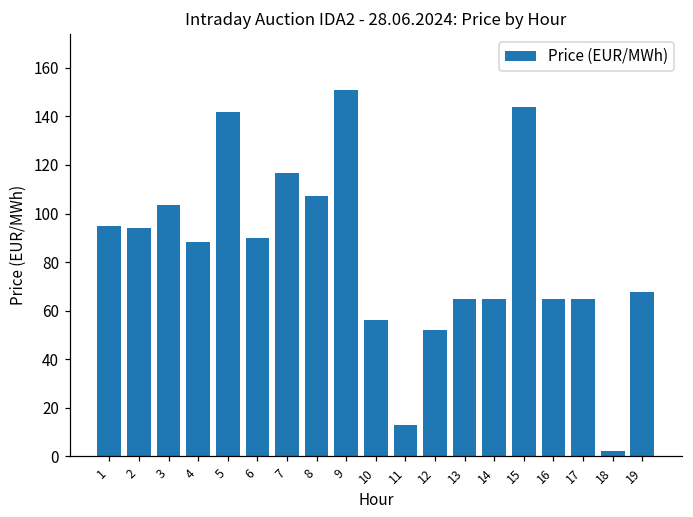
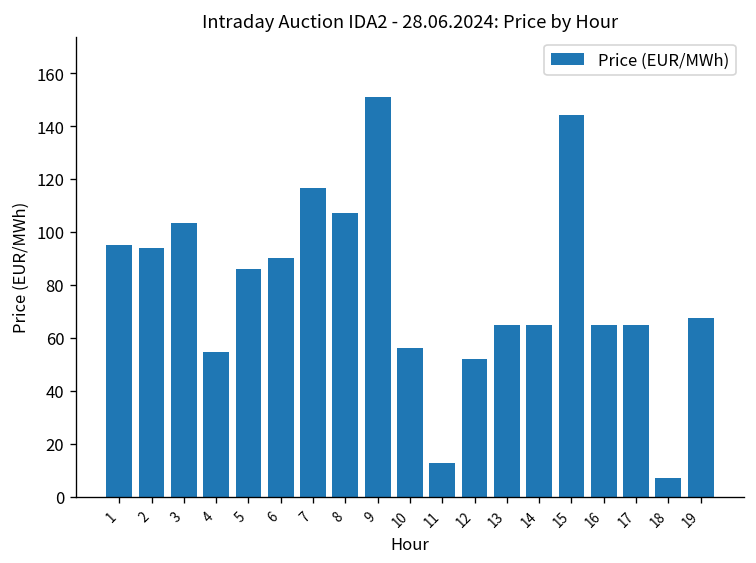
  {
    "1": 95,
    "2": 94,
    "3": 103,
-   "4": 88,
-   "5": 142,
+   "4": 55,
+   "5": 86,
    "6": 90,
    "7": 117,
    "8": 107,
    "9": 151,
    "10": 56,
    "11": 13,
    "12": 52,
    "13": 65,
    "14": 65,
    "15": 144,
    "16": 65,
    "17": 65,
-   "18": 2,
+   "18": 7,
    "19": 68
  }
